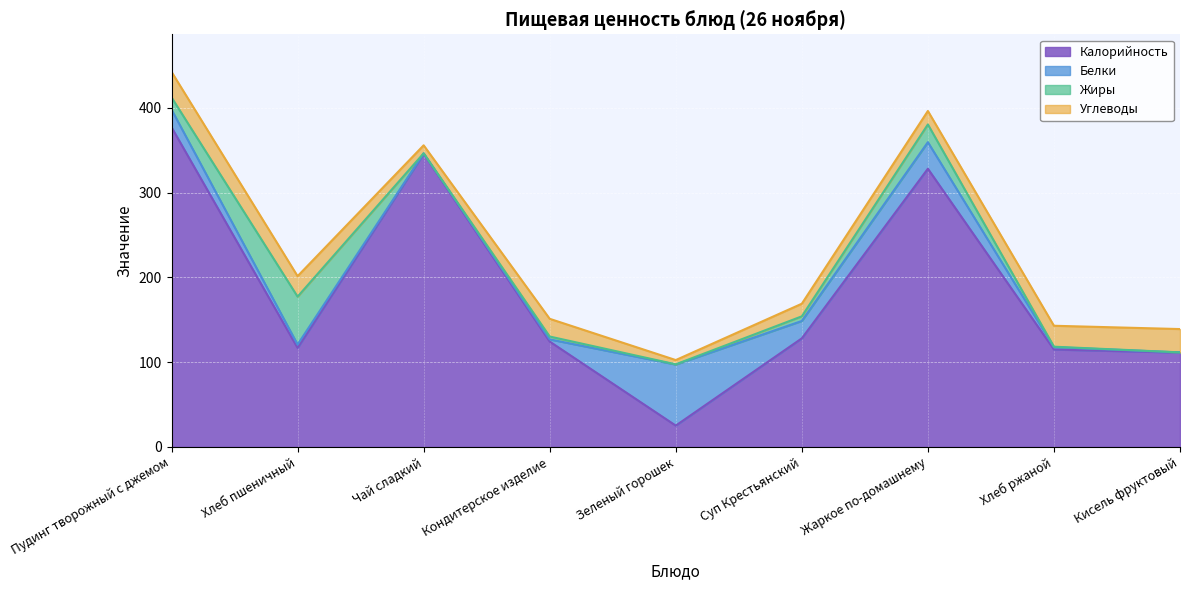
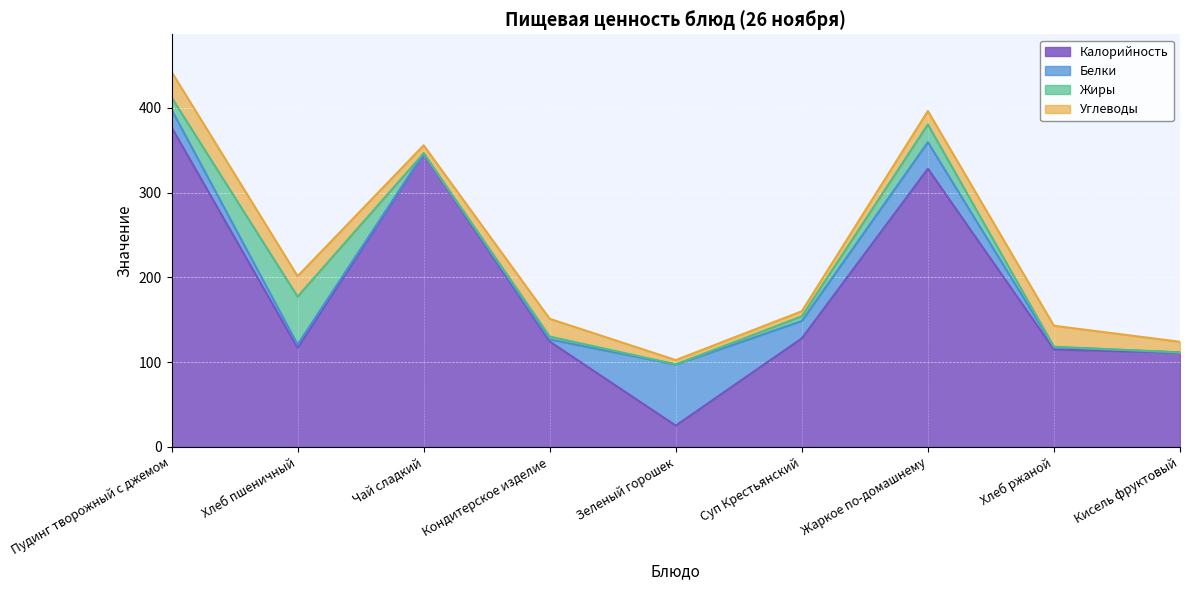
  {
    "Калорийность": {
      "Пудинг творожный с джемом": 380,
      "Хлеб пшеничный": 120,
      "Зеленый горошек": 30,
      "Суп Крестьянский": 130,
      "Жаркое по-домашнему": 330
    },
    "Белки": {
      "Пудинг творожный с джемом": 20,
      "Хлеб пшеничный": 0,
      "Суп Крестьянский": 20,
      "Жаркое по-домашнему": 30
    },
    "Жиры": {
      "Пудинг творожный с джемом": 10,
      "Хлеб пшеничный": 60,
      "Кондитерское изделие": 0,
      "Суп Крестьянский": 10,
      "Жаркое по-домашнему": 20
    },
    "Углеводы": {
      "Пудинг творожный с джемом": 30,
      "Хлеб пшеничный": 20,
      "Чай сладкий": 10,
      "Кондитерское изделие": 20,
      "Зеленый горошек": 10,
-     "Суп Крестьянский": 15,
+     "Суп Крестьянский": 6,
      "Жаркое по-домашнему": 20,
      "Хлеб ржаной": 20,
-     "Кисель фруктовый": 30
+     "Кисель фруктовый": 10
    }
  }
